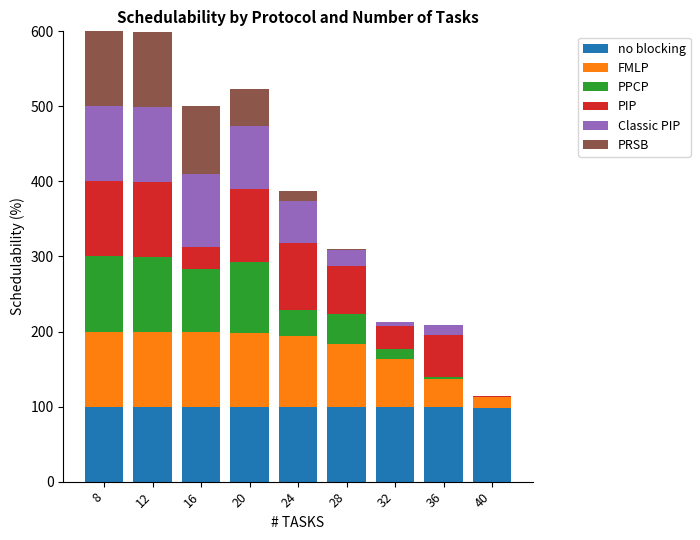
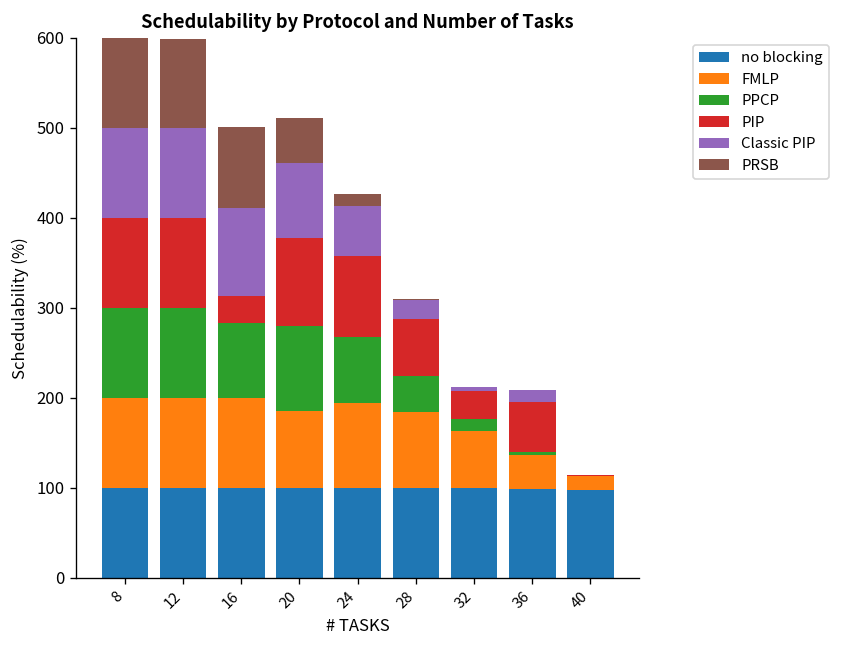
  {
    "no blocking": {
      "8": 100,
      "12": 100,
      "16": 100,
      "20": 100,
      "24": 100,
      "28": 100,
      "32": 100,
      "36": 100,
      "40": 100
    },
    "FMLP": {
      "8": 100,
      "12": 100,
      "16": 100,
-     "20": 100,
+     "20": 90,
      "24": 90,
      "28": 80,
      "32": 60,
      "36": 40,
      "40": 10
    },
    "PPCP": {
      "8": 100,
      "12": 100,
      "16": 80,
      "20": 90,
-     "24": 30,
+     "24": 70,
      "28": 40,
      "32": 10
    },
    "PIP": {
      "8": 100,
      "12": 100,
      "16": 30,
      "20": 100,
      "24": 90,
      "28": 60,
      "32": 30,
      "36": 60
    },
    "Classic PIP": {
      "8": 100,
      "12": 100,
      "16": 100,
      "20": 80,
      "24": 60,
      "28": 20,
      "32": 0,
      "36": 10,
      "40": 0
    },
    "PRSB": {
      "8": 100,
      "12": 100,
      "16": 90,
      "20": 50,
      "24": 10,
      "36": 0,
      "40": 0
    }
  }
